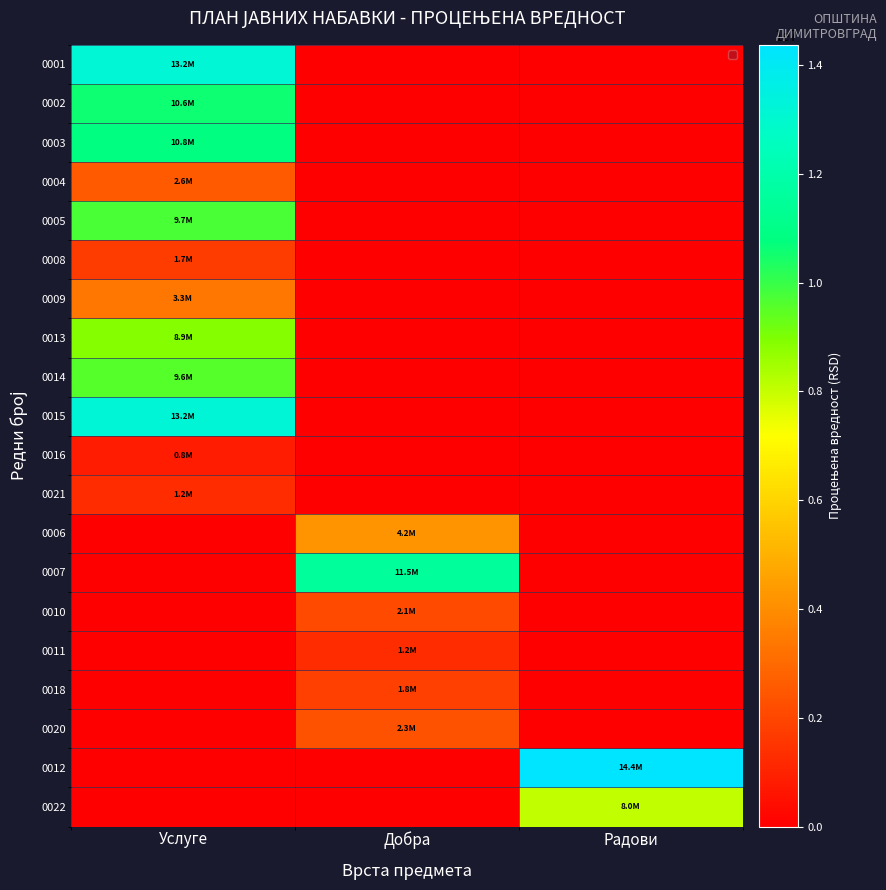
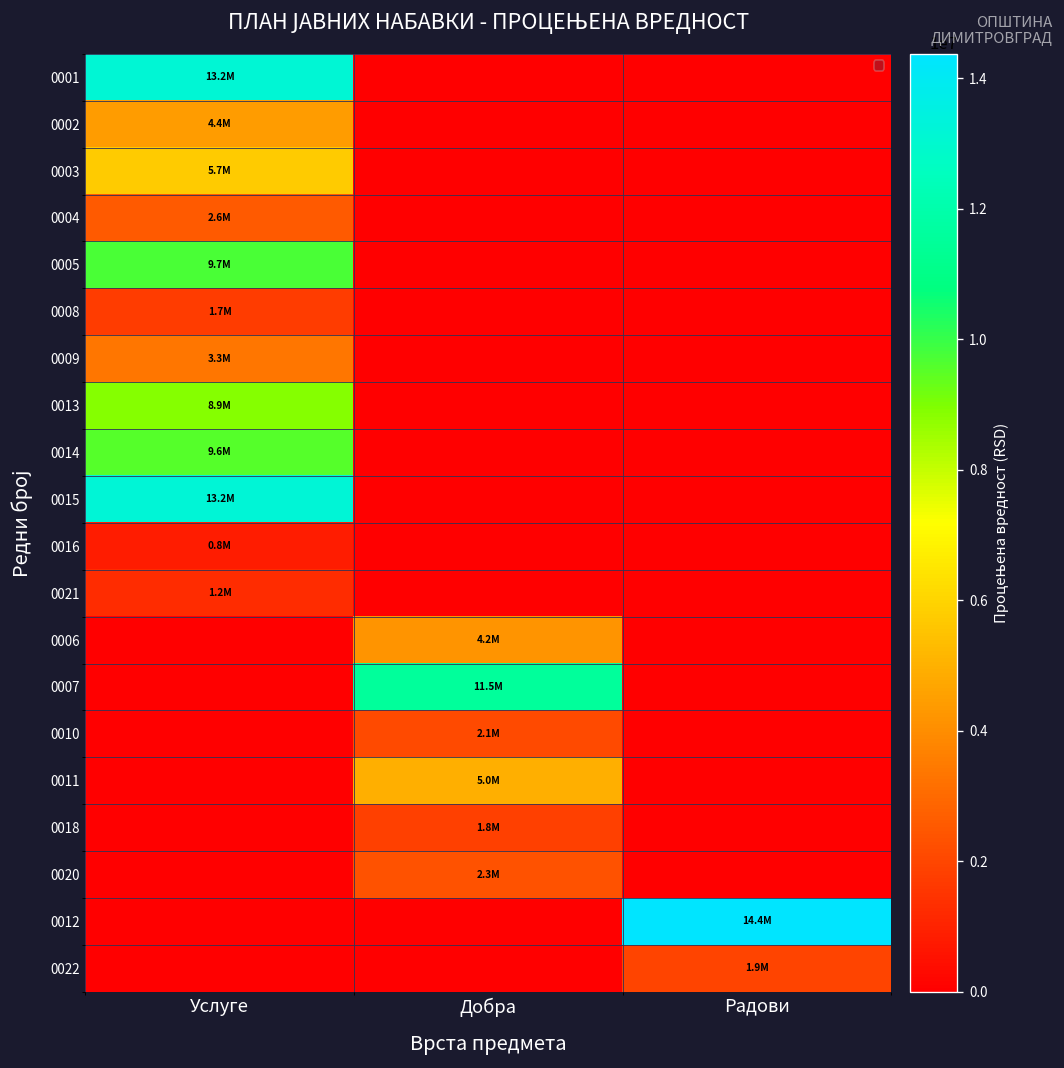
  {
    "0001": {
      "Услуге": "13.2M"
    },
    "0002": {
-     "Услуге": "10.6M"
+     "Услуге": "4.4M"
    },
    "0003": {
-     "Услуге": "10.8M"
+     "Услуге": "5.7M"
    },
    "0004": {
      "Услуге": "2.6M"
    },
    "0005": {
      "Услуге": "9.7M"
    },
    "0008": {
      "Услуге": "1.7M"
    },
    "0009": {
      "Услуге": "3.3M"
    },
    "0013": {
      "Услуге": "8.9M"
    },
    "0014": {
      "Услуге": "9.6M"
    },
    "0015": {
      "Услуге": "13.2M"
    },
    "0016": {
      "Услуге": "0.8M"
    },
    "0021": {
      "Услуге": "1.2M"
    },
    "0006": {
      "Добра": "4.2M"
    },
    "0007": {
      "Добра": "11.5M"
    },
    "0010": {
      "Добра": "2.1M"
    },
    "0011": {
-     "Добра": "1.2M"
+     "Добра": "5.0M"
    },
    "0018": {
      "Добра": "1.8M"
    },
    "0020": {
      "Добра": "2.3M"
    },
    "0012": {
      "Радови": "14.4M"
    },
    "0022": {
-     "Радови": "8.0M"
+     "Радови": "1.9M"
    }
  }
